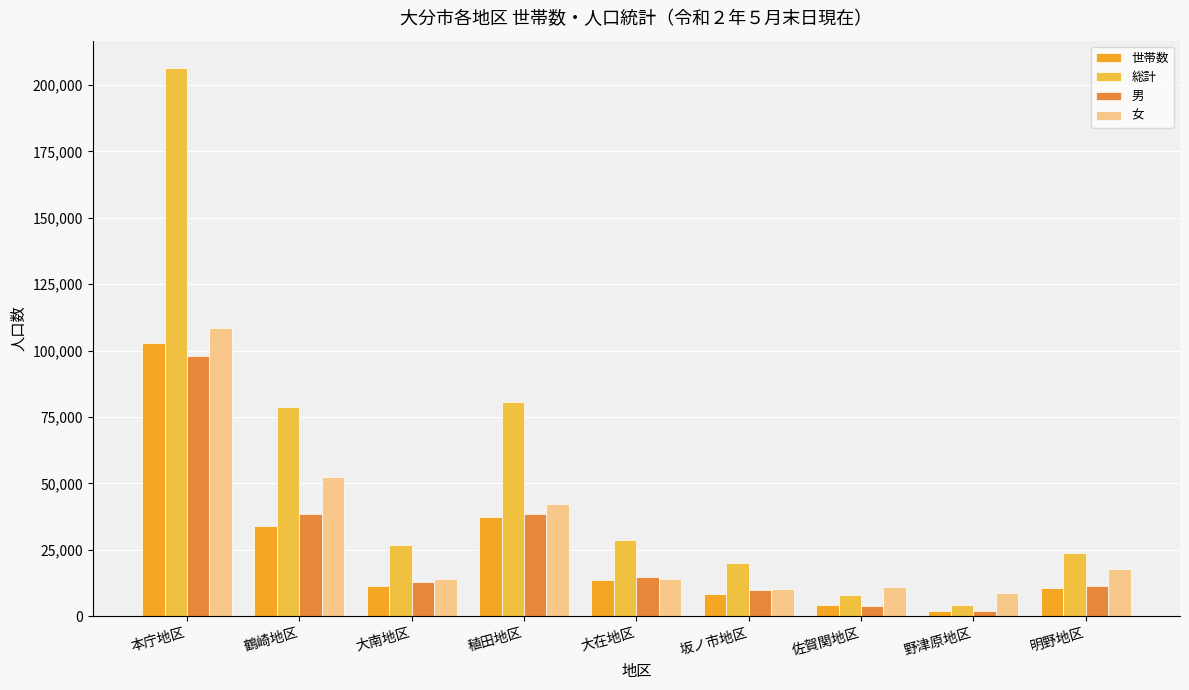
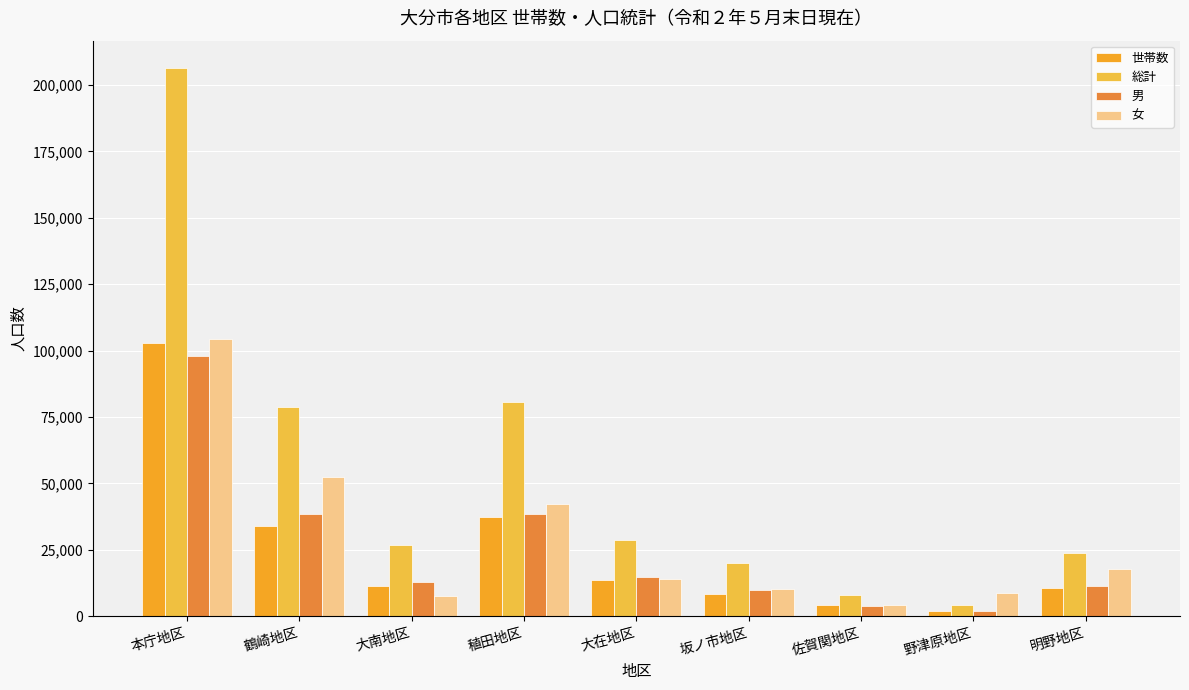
  {
    "女": {
-     "本庁地区": "109,000",
+     "本庁地区": "104,000",
      "鶴崎地区": "53,000",
-     "大南地区": "14,000",
+     "大南地区": "8,000",
      "稙田地区": "42,000",
      "大在地区": "14,000",
      "坂ノ市地区": "10,000",
-     "佐賀関地区": "11,000",
+     "佐賀関地区": "4,000",
      "野津原地区": "9,000",
      "明野地区": "18,000"
    }
  }
